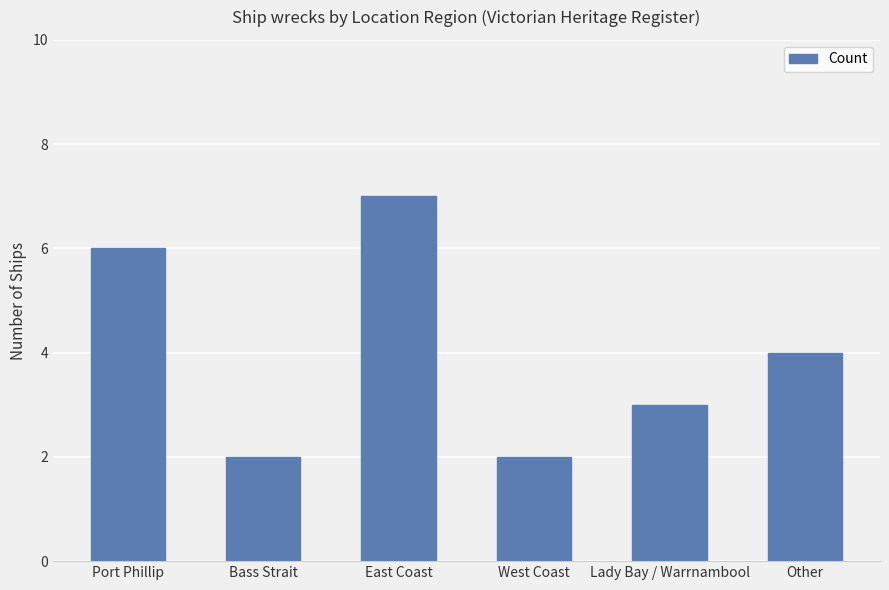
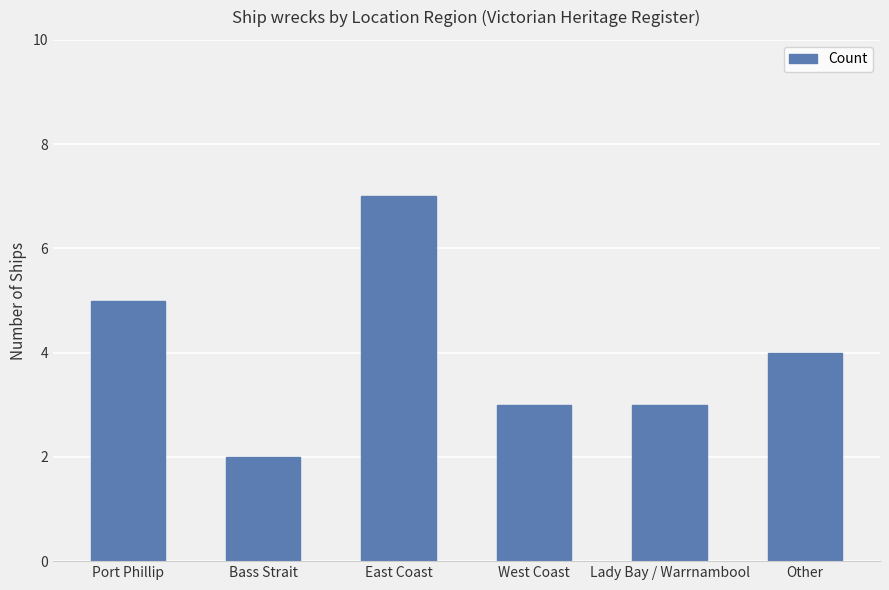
  {
-   "Port Phillip": 6,
+   "Port Phillip": 5,
    "Bass Strait": 2,
    "East Coast": 7,
-   "West Coast": 2,
+   "West Coast": 3,
    "Lady Bay / Warrnambool": 3,
    "Other": 4
  }
